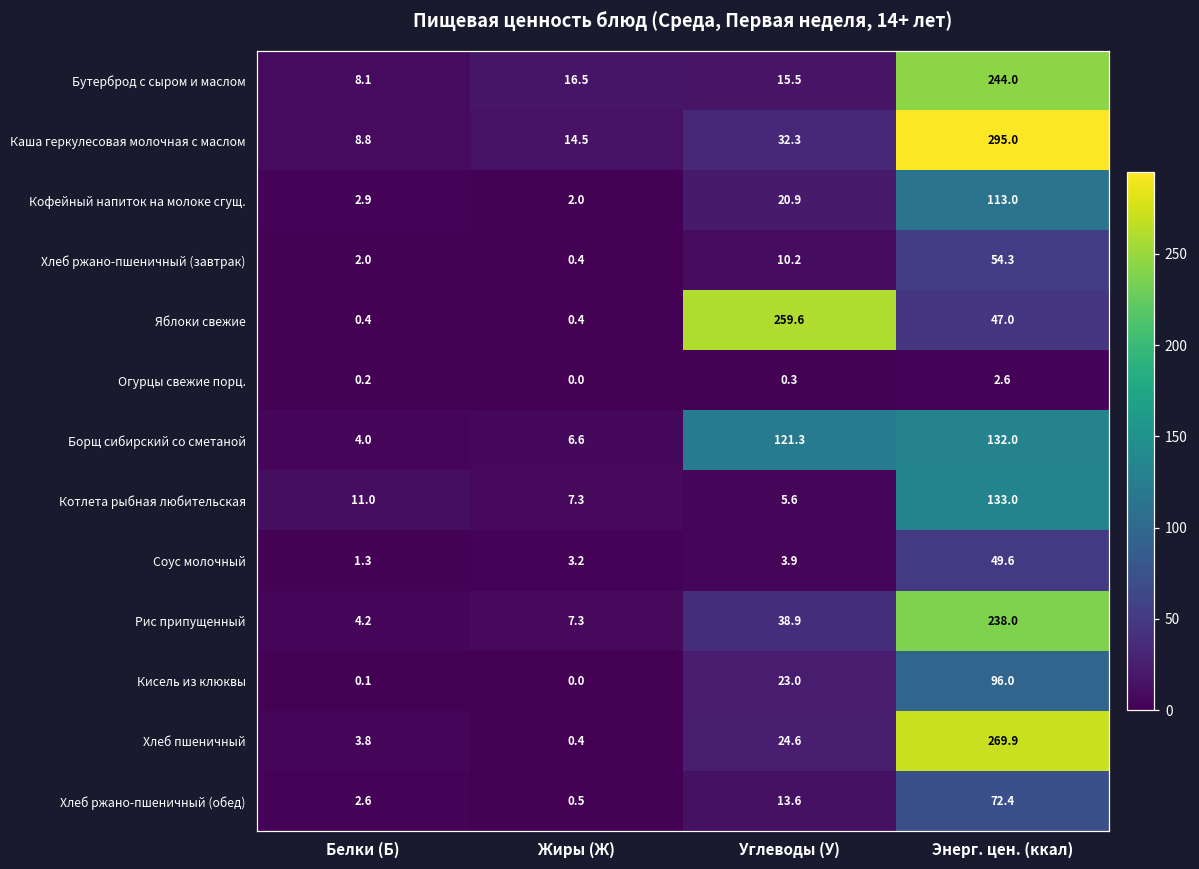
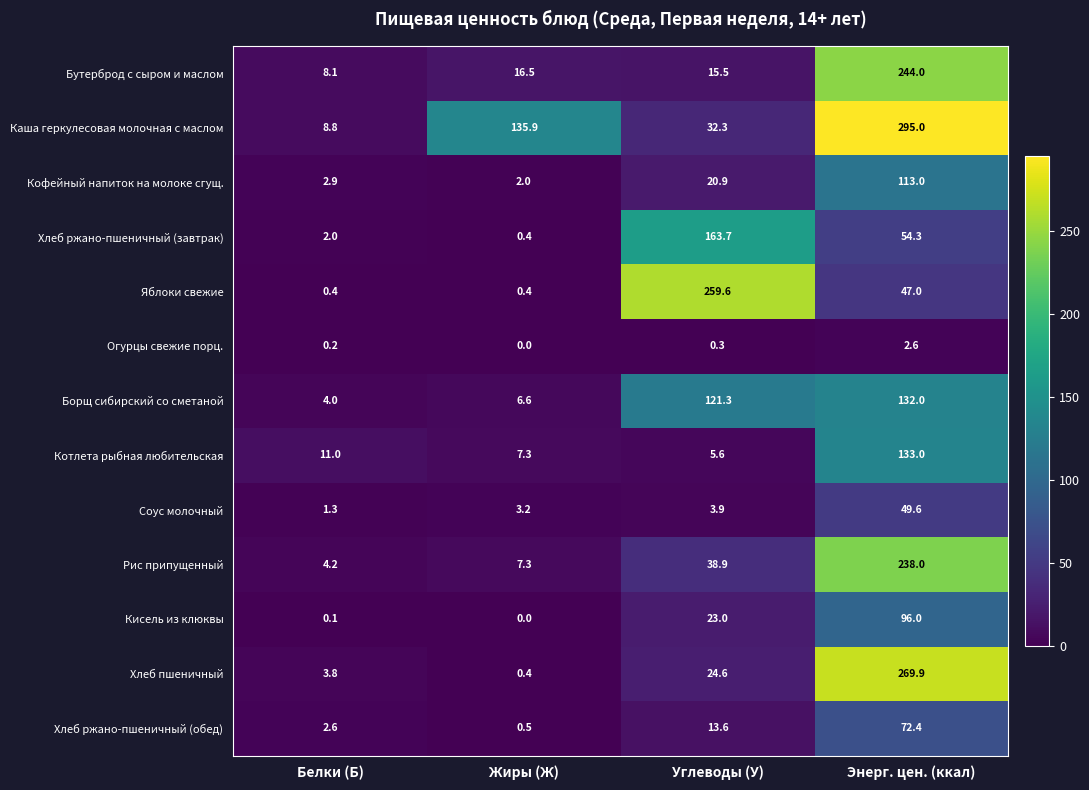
  {
    "Бутерброд с сыром и маслом": {
      "Белки (Б)": 8.1,
      "Жиры (Ж)": 16.5,
      "Углеводы (У)": 15.5,
      "Энерг. цен. (ккал)": 244.0
    },
    "Каша геркулесовая молочная с маслом": {
      "Белки (Б)": 8.8,
-     "Жиры (Ж)": 14.5,
+     "Жиры (Ж)": 135.9,
      "Углеводы (У)": 32.3,
      "Энерг. цен. (ккал)": 295.0
    },
    "Кофейный напиток на молоке сгущ.": {
      "Белки (Б)": 2.9,
      "Жиры (Ж)": 2.0,
      "Углеводы (У)": 20.9,
      "Энерг. цен. (ккал)": 113.0
    },
    "Хлеб ржано-пшеничный (завтрак)": {
      "Белки (Б)": 2.0,
      "Жиры (Ж)": 0.4,
-     "Углеводы (У)": 10.2,
+     "Углеводы (У)": 163.7,
      "Энерг. цен. (ккал)": 54.3
    },
    "Яблоки свежие": {
      "Белки (Б)": 0.4,
      "Жиры (Ж)": 0.4,
      "Углеводы (У)": 259.6,
      "Энерг. цен. (ккал)": 47.0
    },
    "Огурцы свежие порц.": {
      "Белки (Б)": 0.2,
      "Жиры (Ж)": 0.0,
      "Углеводы (У)": 0.3,
      "Энерг. цен. (ккал)": 2.6
    },
    "Борщ сибирский со сметаной": {
      "Белки (Б)": 4.0,
      "Жиры (Ж)": 6.6,
      "Углеводы (У)": 121.3,
      "Энерг. цен. (ккал)": 132.0
    },
    "Котлета рыбная любительская": {
      "Белки (Б)": 11.0,
      "Жиры (Ж)": 7.3,
      "Углеводы (У)": 5.6,
      "Энерг. цен. (ккал)": 133.0
    },
    "Соус молочный": {
      "Белки (Б)": 1.3,
      "Жиры (Ж)": 3.2,
      "Углеводы (У)": 3.9,
      "Энерг. цен. (ккал)": 49.6
    },
    "Рис припущенный": {
      "Белки (Б)": 4.2,
      "Жиры (Ж)": 7.3,
      "Углеводы (У)": 38.9,
      "Энерг. цен. (ккал)": 238.0
    },
    "Кисель из клюквы": {
      "Белки (Б)": 0.1,
      "Жиры (Ж)": 0.0,
      "Углеводы (У)": 23.0,
      "Энерг. цен. (ккал)": 96.0
    },
    "Хлеб пшеничный": {
      "Белки (Б)": 3.8,
      "Жиры (Ж)": 0.4,
      "Углеводы (У)": 24.6,
      "Энерг. цен. (ккал)": 269.9
    },
    "Хлеб ржано-пшеничный (обед)": {
      "Белки (Б)": 2.6,
      "Жиры (Ж)": 0.5,
      "Углеводы (У)": 13.6,
      "Энерг. цен. (ккал)": 72.4
    }
  }
